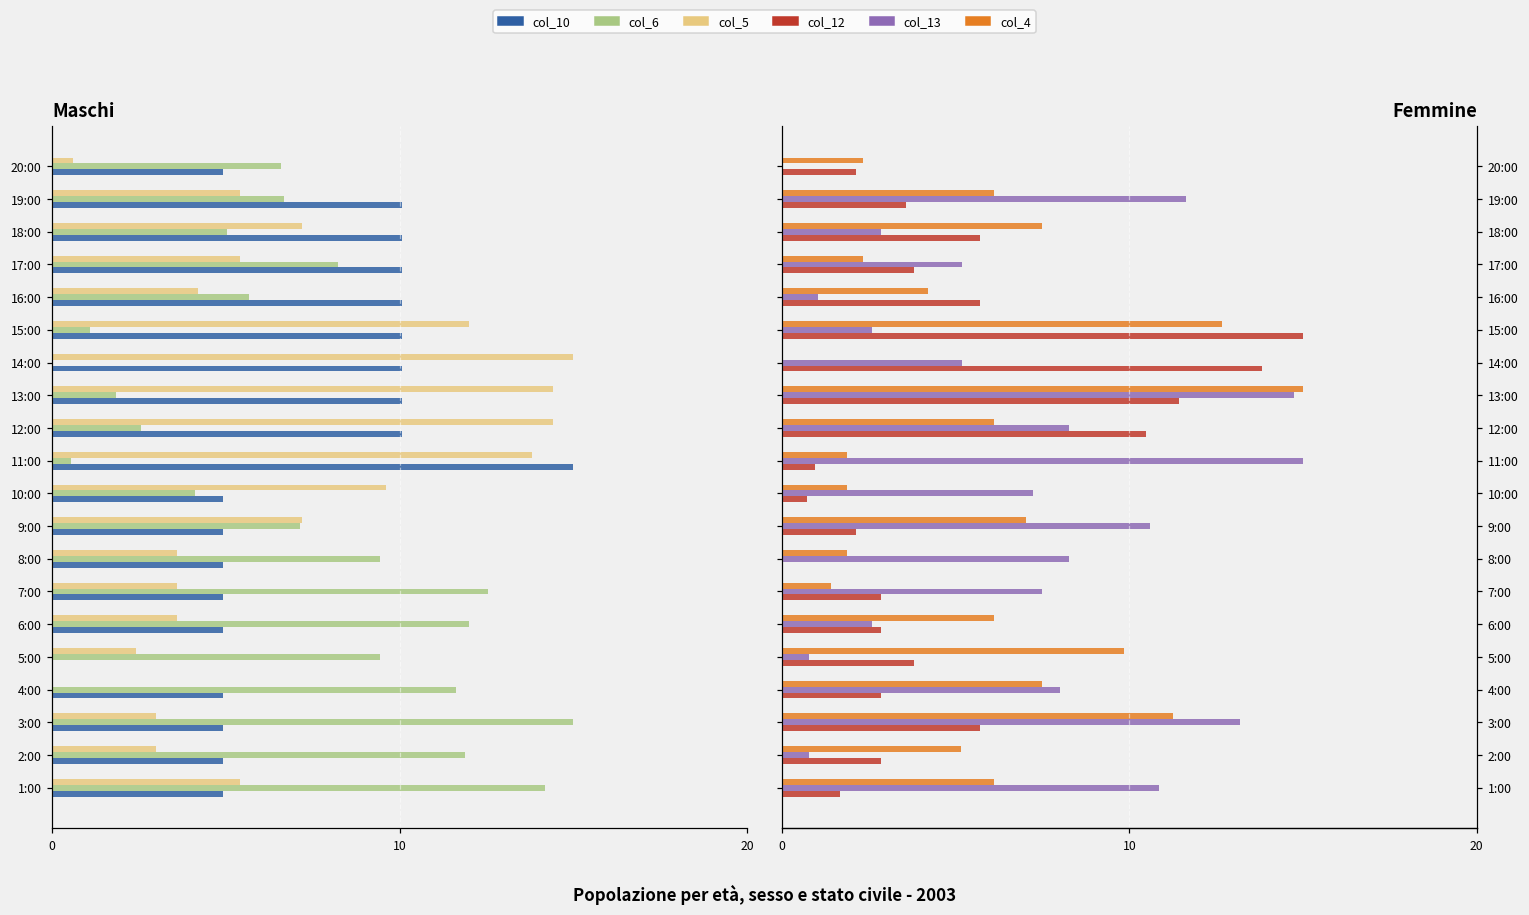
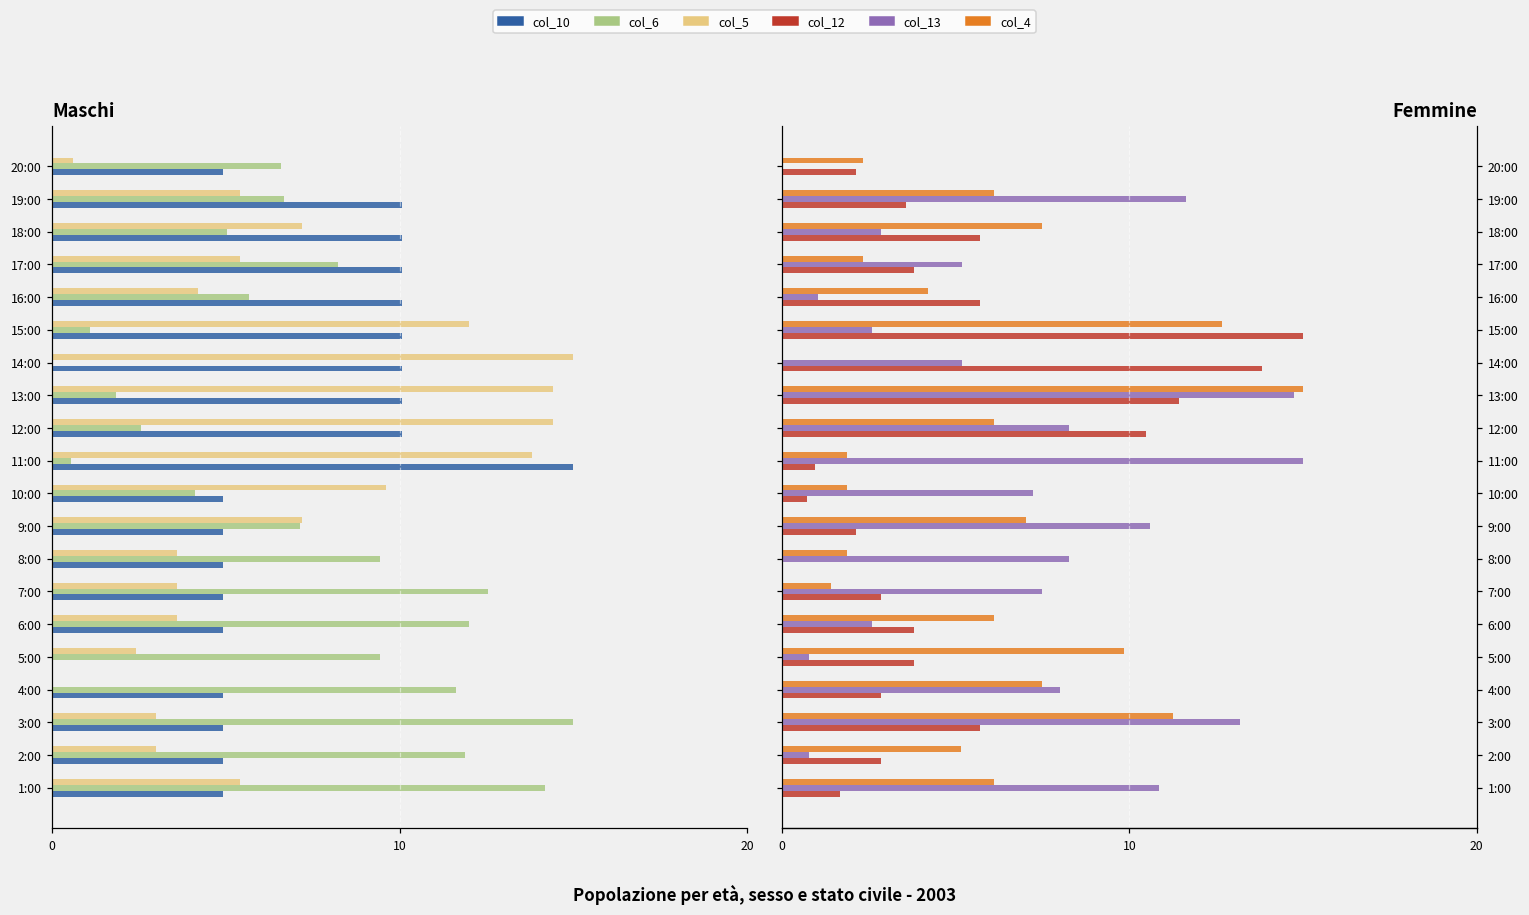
  {
    "Femmine": {
      "col_12": {
        "20:00": 2.1,
        "19:00": 3.6,
        "18:00": 5.7,
        "17:00": 3.8,
        "16:00": 5.7,
        "15:00": 15.0,
        "14:00": 13.8,
        "13:00": 11.4,
        "12:00": 10.5,
        "11:00": 1.0,
        "10:00": 0.7,
        "9:00": 2.1,
        "8:00": 0.0,
        "7:00": 2.9,
-       "6:00": 2.9,
+       "6:00": 3.8,
        "5:00": 3.8,
        "4:00": 2.9,
        "3:00": 5.7,
        "2:00": 2.9,
        "1:00": 1.7
      },
      "col_13": {
        "20:00": 0.0,
        "19:00": 11.6,
        "18:00": 2.8,
        "17:00": 5.2,
        "16:00": 1.0,
        "15:00": 2.6,
        "14:00": 5.2,
        "13:00": 14.7,
        "12:00": 8.3,
        "11:00": 15.0,
        "10:00": 7.2,
        "9:00": 10.6,
        "8:00": 8.3,
        "7:00": 7.5,
        "6:00": 2.6,
        "5:00": 0.8,
        "4:00": 8.0,
        "3:00": 13.2,
        "2:00": 0.8,
        "1:00": 10.9
      },
      "col_4": {
        "20:00": 2.3,
        "19:00": 6.1,
        "18:00": 7.5,
        "17:00": 2.3,
        "16:00": 4.2,
        "15:00": 12.7,
        "14:00": 0.0,
        "13:00": 15.0,
        "12:00": 6.1,
        "11:00": 1.9,
        "10:00": 1.9,
        "9:00": 7.0,
        "8:00": 1.9,
        "7:00": 1.4,
        "6:00": 6.1,
        "5:00": 9.8,
        "4:00": 7.5,
        "3:00": 11.2,
        "2:00": 5.2,
        "1:00": 6.1
      }
    }
  }
